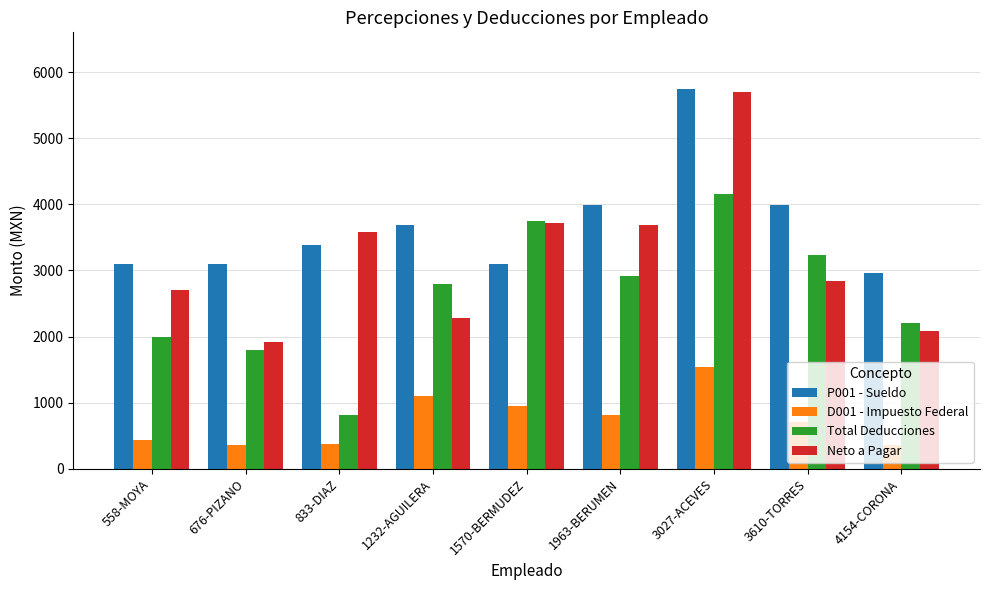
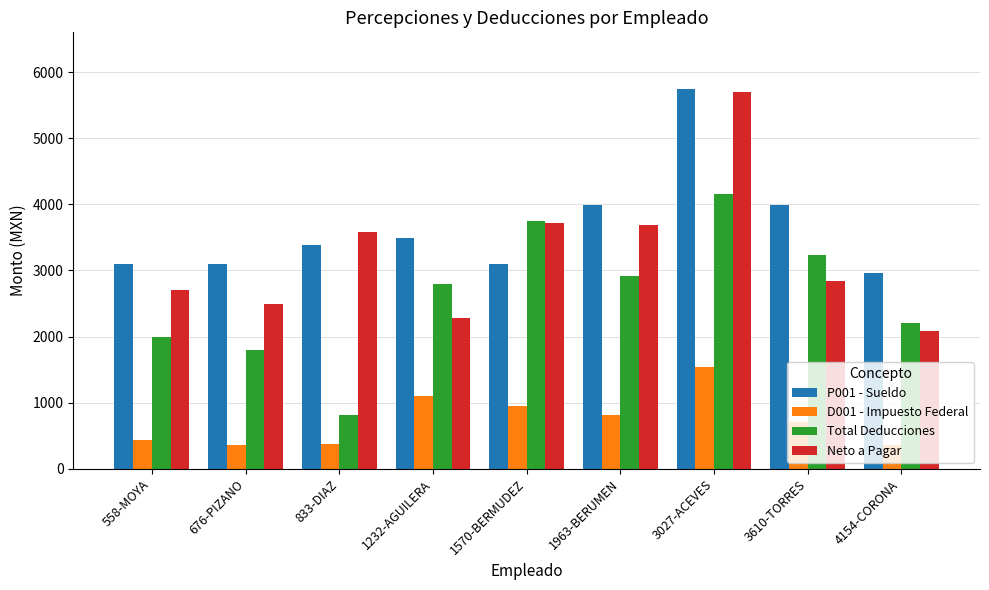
  {
    "P001 - Sueldo": {
      "558-MOYA": 3100,
      "676-PIZANO": 3100,
      "833-DIAZ": 3400,
-     "1232-AGUILERA": 3700,
+     "1232-AGUILERA": 3500,
      "1570-BERMUDEZ": 3100,
      "1963-BERUMEN": 4000,
      "3027-ACEVES": 5700,
      "3610-TORRES": 4000,
      "4154-CORONA": 3000
    },
    "D001 - Impuesto Federal": {
      "558-MOYA": 400,
      "676-PIZANO": 400,
      "833-DIAZ": 400,
      "1232-AGUILERA": 1100,
      "1570-BERMUDEZ": 900,
      "1963-BERUMEN": 800,
      "3027-ACEVES": 1500
    },
    "Total Deducciones": {
      "558-MOYA": 2000,
      "676-PIZANO": 1800,
      "833-DIAZ": 800,
      "1232-AGUILERA": 2800,
      "1570-BERMUDEZ": 3700,
      "1963-BERUMEN": 2900,
      "3027-ACEVES": 4200,
      "3610-TORRES": 3200,
      "4154-CORONA": 2200
    },
    "Neto a Pagar": {
      "558-MOYA": 2700,
-     "676-PIZANO": 1900,
+     "676-PIZANO": 2500,
      "833-DIAZ": 3600,
      "1232-AGUILERA": 2300,
      "1570-BERMUDEZ": 3700,
      "1963-BERUMEN": 3700,
      "3027-ACEVES": 5700,
      "3610-TORRES": 2800,
      "4154-CORONA": 2100
    }
  }
